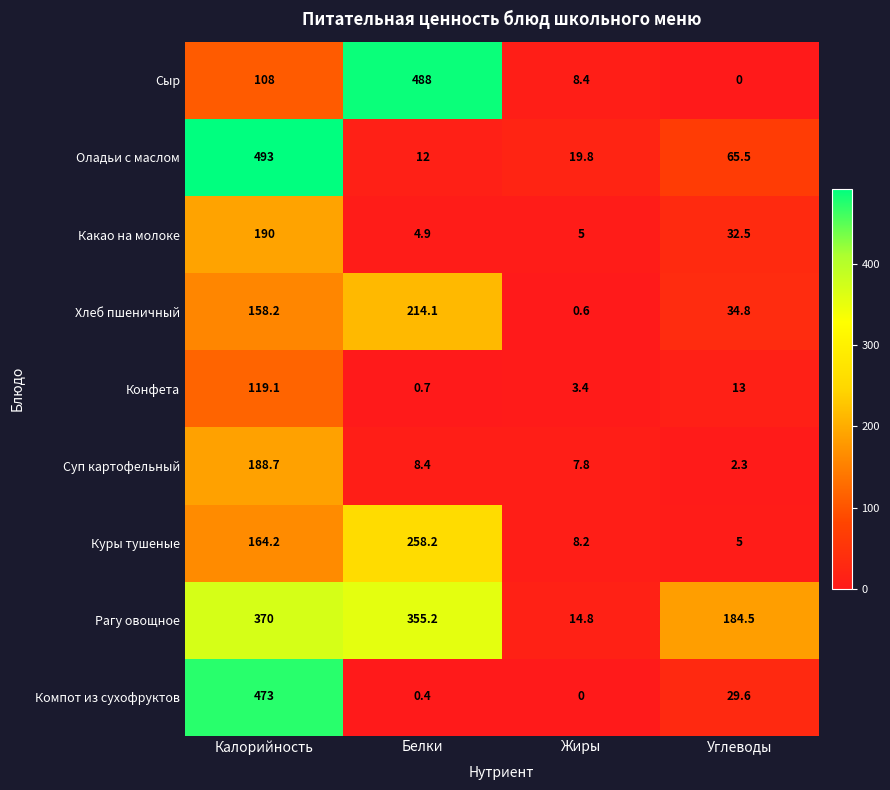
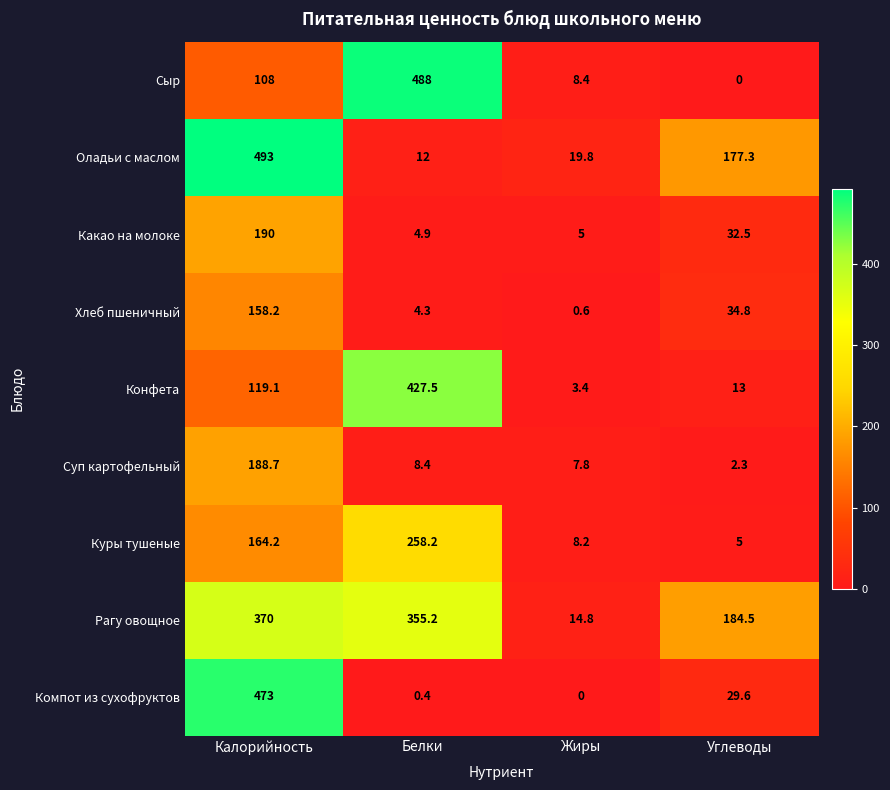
  {
    "Сыр": {
      "Калорийность": 108,
      "Белки": 488,
      "Жиры": 8.4,
      "Углеводы": 0
    },
    "Оладьи с маслом": {
      "Калорийность": 493,
      "Белки": 12,
      "Жиры": 19.8,
-     "Углеводы": 65.5
+     "Углеводы": 177.3
    },
    "Какао на молоке": {
      "Калорийность": 190,
      "Белки": 4.9,
      "Жиры": 5,
      "Углеводы": 32.5
    },
    "Хлеб пшеничный": {
      "Калорийность": 158.2,
-     "Белки": 214.1,
+     "Белки": 4.3,
      "Жиры": 0.6,
      "Углеводы": 34.8
    },
    "Конфета": {
      "Калорийность": 119.1,
-     "Белки": 0.7,
+     "Белки": 427.5,
      "Жиры": 3.4,
      "Углеводы": 13
    },
    "Суп картофельный": {
      "Калорийность": 188.7,
      "Белки": 8.4,
      "Жиры": 7.8,
      "Углеводы": 2.3
    },
    "Куры тушеные": {
      "Калорийность": 164.2,
      "Белки": 258.2,
      "Жиры": 8.2,
      "Углеводы": 5
    },
    "Рагу овощное": {
      "Калорийность": 370,
      "Белки": 355.2,
      "Жиры": 14.8,
      "Углеводы": 184.5
    },
    "Компот из сухофруктов": {
      "Калорийность": 473,
      "Белки": 0.4,
      "Жиры": 0,
      "Углеводы": 29.6
    }
  }
